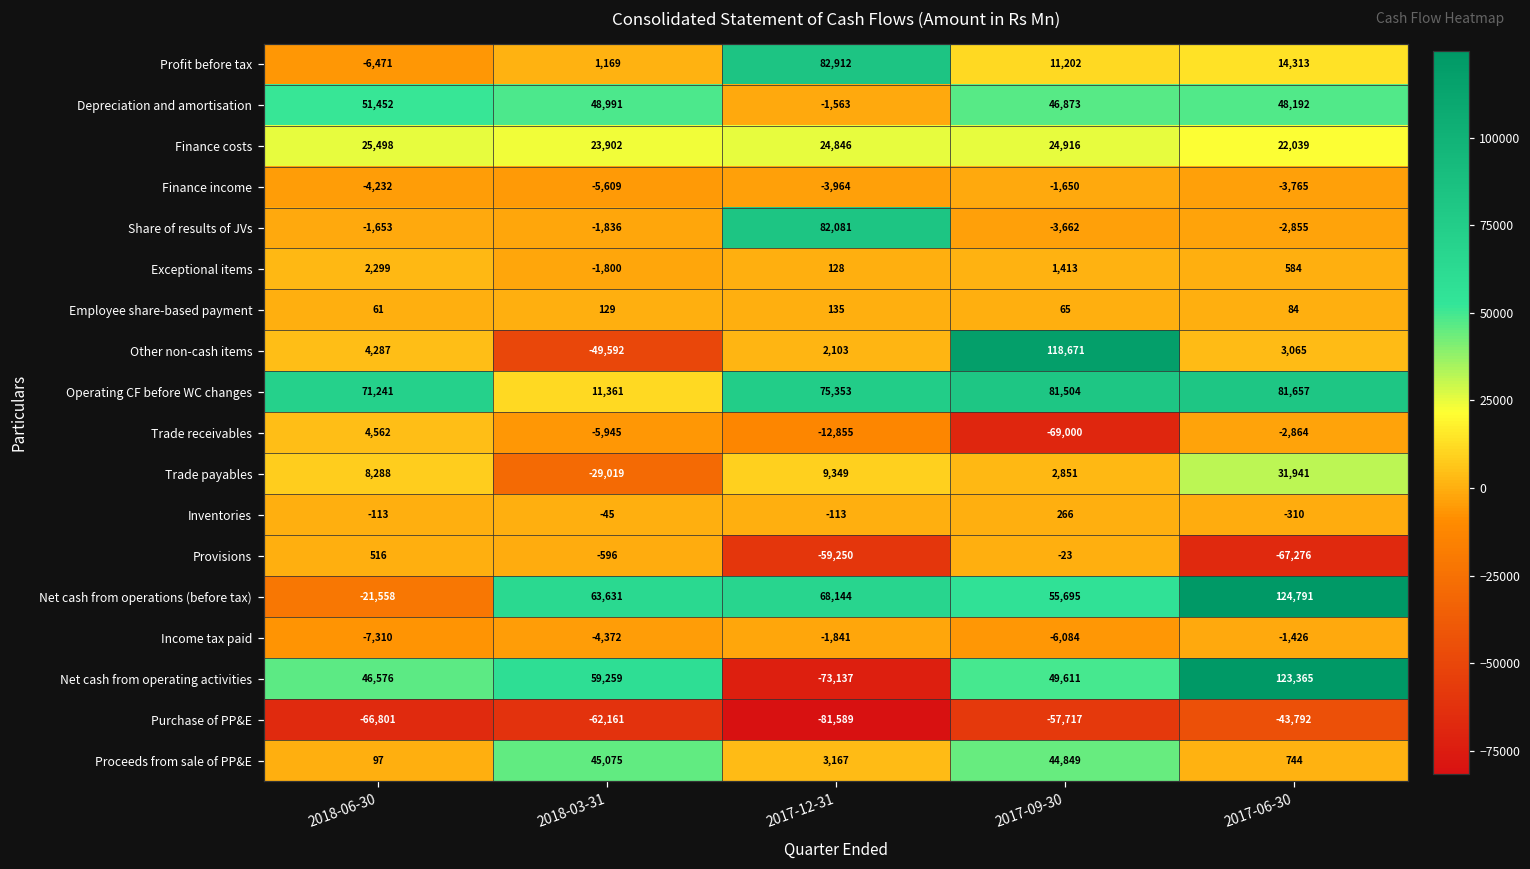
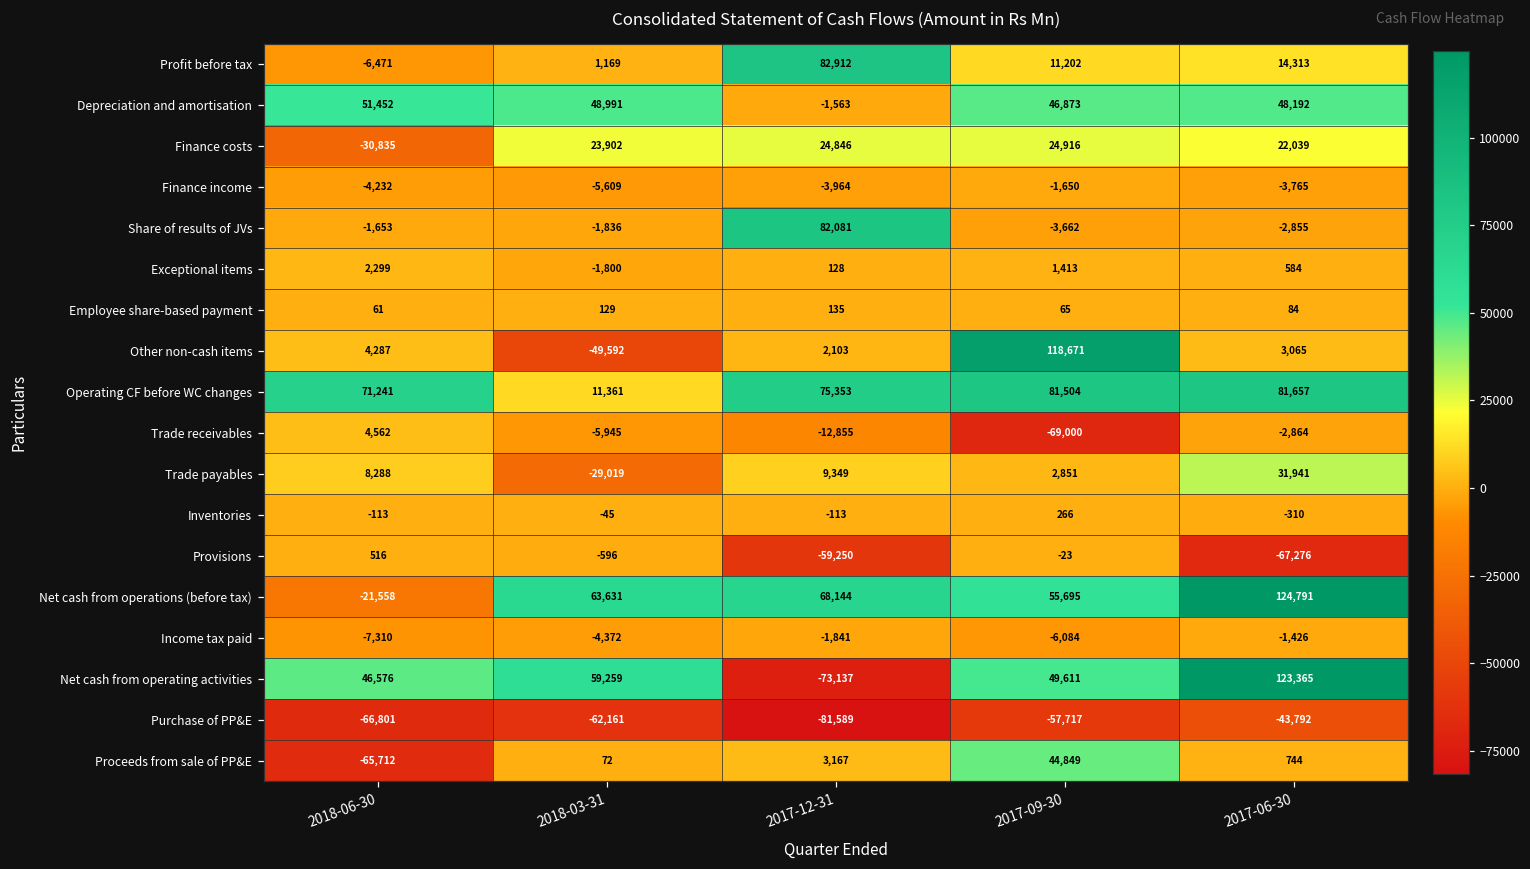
  {
    "Profit before tax": {
      "2018-06-30": "-6,471",
      "2018-03-31": "1,169",
      "2017-12-31": "82,912",
      "2017-09-30": "11,202",
      "2017-06-30": "14,313"
    },
    "Depreciation and amortisation": {
      "2018-06-30": "51,452",
      "2018-03-31": "48,991",
      "2017-12-31": "-1,563",
      "2017-09-30": "46,873",
      "2017-06-30": "48,192"
    },
    "Finance costs": {
-     "2018-06-30": "25,498",
+     "2018-06-30": "-30,835",
      "2018-03-31": "23,902",
      "2017-12-31": "24,846",
      "2017-09-30": "24,916",
      "2017-06-30": "22,039"
    },
    "Finance income": {
      "2018-06-30": "-4,232",
      "2018-03-31": "-5,609",
      "2017-12-31": "-3,964",
      "2017-09-30": "-1,650",
      "2017-06-30": "-3,765"
    },
    "Share of results of JVs": {
      "2018-06-30": "-1,653",
      "2018-03-31": "-1,836",
      "2017-12-31": "82,081",
      "2017-09-30": "-3,662",
      "2017-06-30": "-2,855"
    },
    "Exceptional items": {
      "2018-06-30": "2,299",
      "2018-03-31": "-1,800",
      "2017-12-31": "128",
      "2017-09-30": "1,413",
      "2017-06-30": "584"
    },
    "Employee share-based payment": {
      "2018-06-30": "61",
      "2018-03-31": "129",
      "2017-12-31": "135",
      "2017-09-30": "65",
      "2017-06-30": "84"
    },
    "Other non-cash items": {
      "2018-06-30": "4,287",
      "2018-03-31": "-49,592",
      "2017-12-31": "2,103",
      "2017-09-30": "118,671",
      "2017-06-30": "3,065"
    },
    "Operating CF before WC changes": {
      "2018-06-30": "71,241",
      "2018-03-31": "11,361",
      "2017-12-31": "75,353",
      "2017-09-30": "81,504",
      "2017-06-30": "81,657"
    },
    "Trade receivables": {
      "2018-06-30": "4,562",
      "2018-03-31": "-5,945",
      "2017-12-31": "-12,855",
      "2017-09-30": "-69,000",
      "2017-06-30": "-2,864"
    },
    "Trade payables": {
      "2018-06-30": "8,288",
      "2018-03-31": "-29,019",
      "2017-12-31": "9,349",
      "2017-09-30": "2,851",
      "2017-06-30": "31,941"
    },
    "Inventories": {
      "2018-06-30": "-113",
      "2018-03-31": "-45",
      "2017-12-31": "-113",
      "2017-09-30": "266",
      "2017-06-30": "-310"
    },
    "Provisions": {
      "2018-06-30": "516",
      "2018-03-31": "-596",
      "2017-12-31": "-59,250",
      "2017-09-30": "-23",
      "2017-06-30": "-67,276"
    },
    "Net cash from operations (before tax)": {
      "2018-06-30": "-21,558",
      "2018-03-31": "63,631",
      "2017-12-31": "68,144",
      "2017-09-30": "55,695",
      "2017-06-30": "124,791"
    },
    "Income tax paid": {
      "2018-06-30": "-7,310",
      "2018-03-31": "-4,372",
      "2017-12-31": "-1,841",
      "2017-09-30": "-6,084",
      "2017-06-30": "-1,426"
    },
    "Net cash from operating activities": {
      "2018-06-30": "46,576",
      "2018-03-31": "59,259",
      "2017-12-31": "-73,137",
      "2017-09-30": "49,611",
      "2017-06-30": "123,365"
    },
    "Purchase of PP&E": {
      "2018-06-30": "-66,801",
      "2018-03-31": "-62,161",
      "2017-12-31": "-81,589",
      "2017-09-30": "-57,717",
      "2017-06-30": "-43,792"
    },
    "Proceeds from sale of PP&E": {
-     "2018-06-30": "97",
-     "2018-03-31": "45,075",
+     "2018-06-30": "-65,712",
+     "2018-03-31": "72",
      "2017-12-31": "3,167",
      "2017-09-30": "44,849",
      "2017-06-30": "744"
    }
  }
